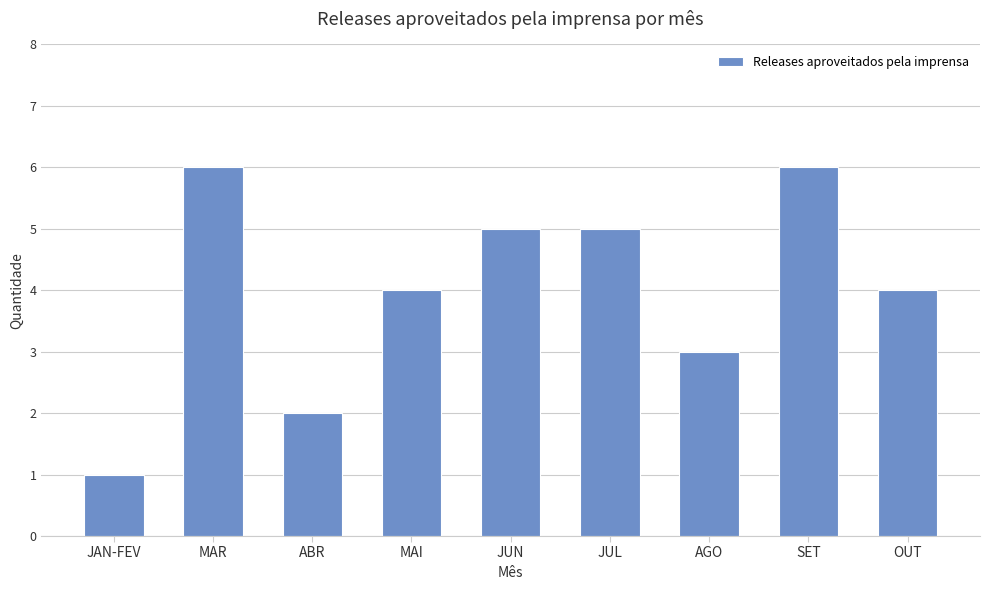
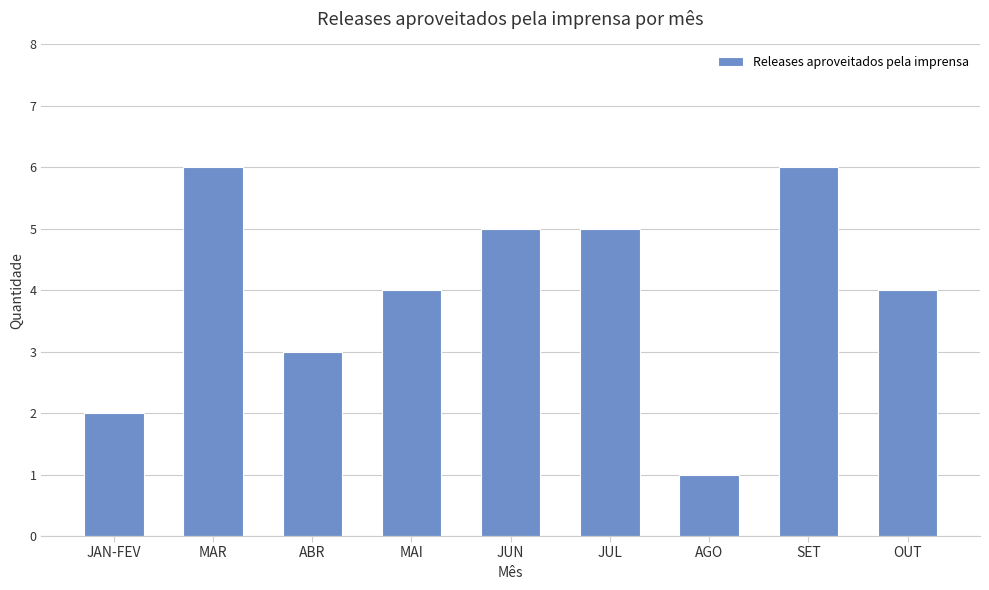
  {
-   "JAN-FEV": 1,
+   "JAN-FEV": 2,
    "MAR": 6,
-   "ABR": 2,
+   "ABR": 3,
    "MAI": 4,
    "JUN": 5,
    "JUL": 5,
-   "AGO": 3,
+   "AGO": 1,
    "SET": 6,
    "OUT": 4
  }
